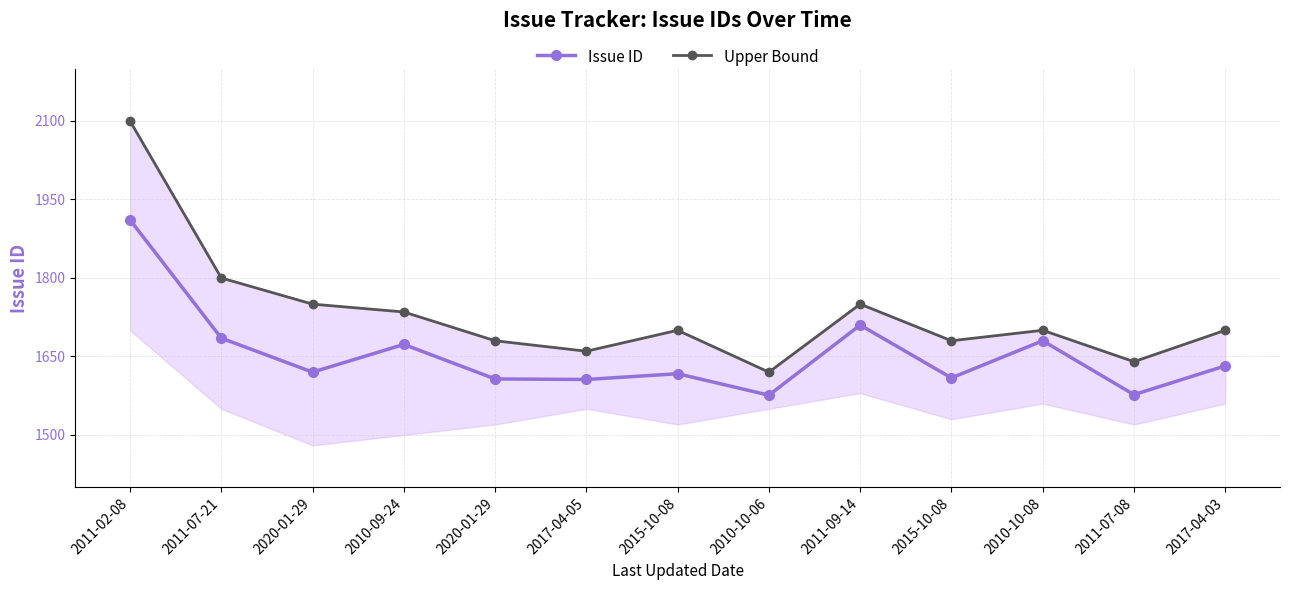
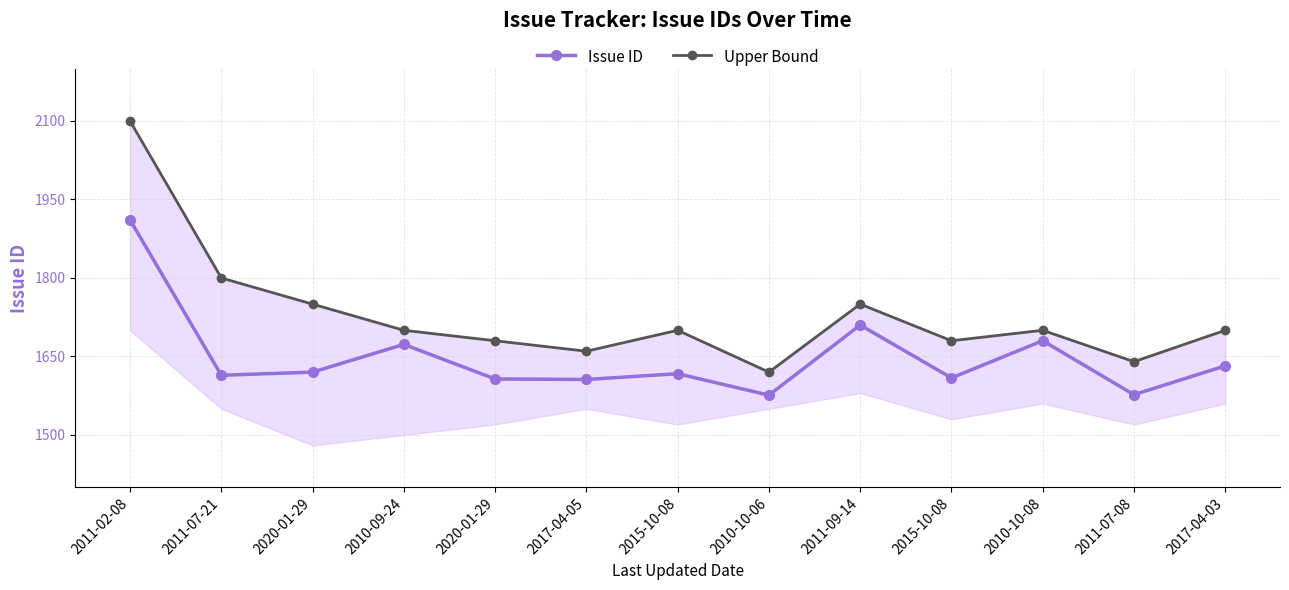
  {
    "Issue ID": {
      "2011-02-08": 1910,
-     "2011-07-21": 1690,
+     "2011-07-21": 1610,
      "2010-09-24": 1670,
      "2017-04-05": 1610,
      "2010-10-06": 1580,
      "2011-09-14": 1710,
      "2010-10-08": 1680,
      "2011-07-08": 1580,
      "2017-04-03": 1630
    },
    "Upper Bound": {
      "2011-02-08": 2100,
      "2011-07-21": 1800,
-     "2010-09-24": 1740,
+     "2010-09-24": 1700,
      "2017-04-05": 1660,
      "2010-10-06": 1620,
      "2011-09-14": 1750,
      "2010-10-08": 1700,
      "2011-07-08": 1640,
      "2017-04-03": 1700
    }
  }
